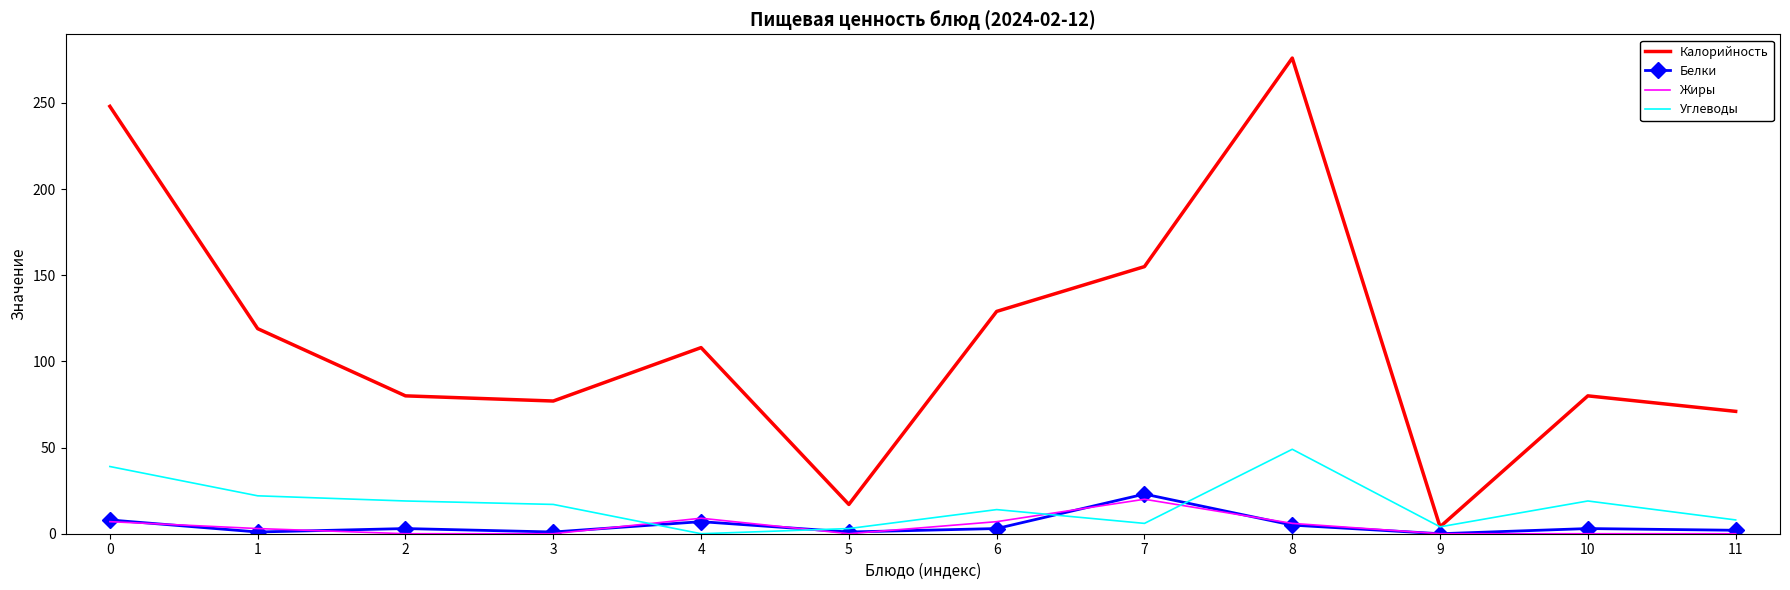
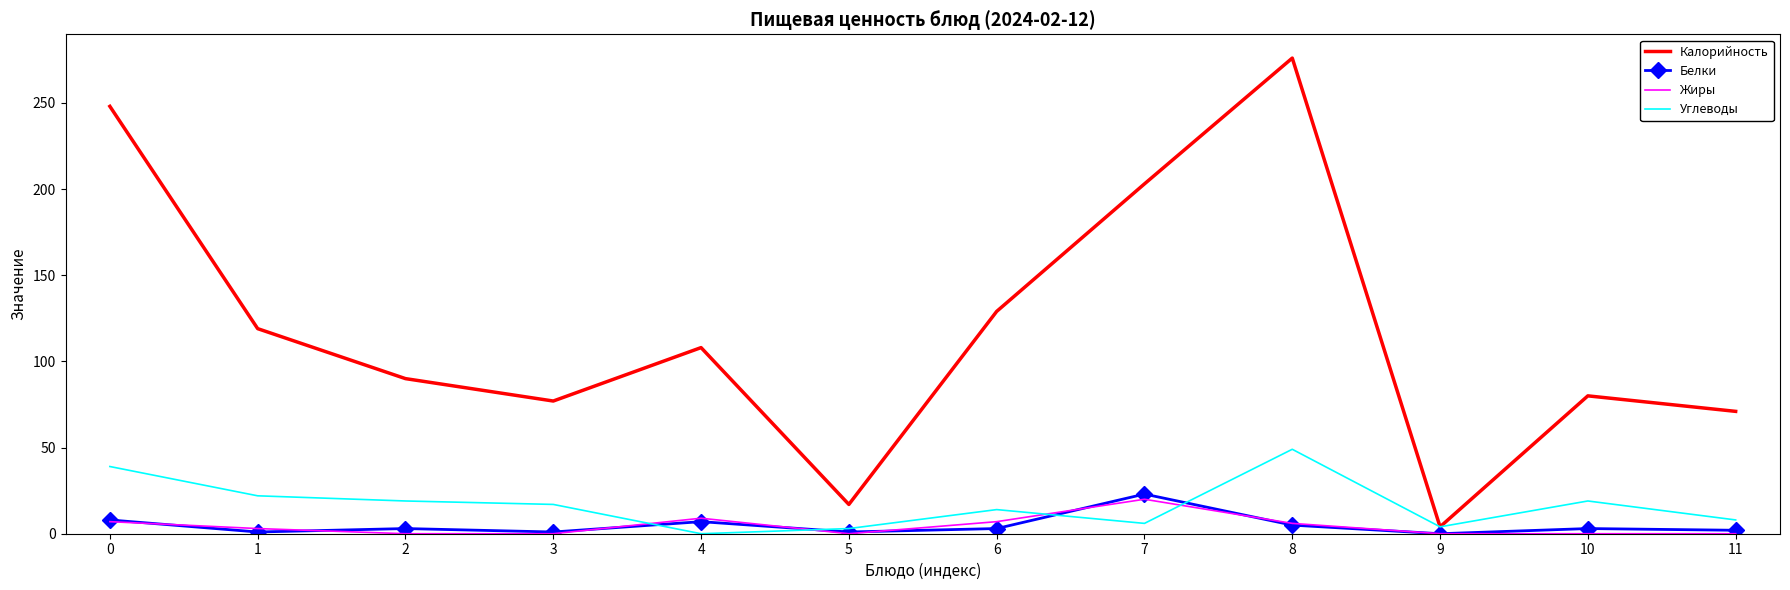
  {
    "Калорийность": {
      "0": 248,
      "1": 119,
-     "2": 80,
+     "2": 90,
      "3": 77,
      "4": 108,
      "5": 17,
      "6": 129,
-     "7": 155,
+     "7": 203,
      "8": 276,
      "10": 80,
      "11": 71
    },
    "Белки": {
      "1": 1,
      "2": 3,
      "4": 7,
      "6": 3,
      "7": 23,
      "10": 3,
      "11": 2
    },
    "Жиры": {
      "1": 3,
      "2": 0,
      "4": 9,
      "6": 7,
      "7": 20,
      "10": 0,
      "11": 0
    },
    "Углеводы": {
      "0": 39,
      "1": 22,
      "2": 19,
      "3": 17,
      "4": 0,
      "5": 3,
      "6": 14,
      "7": 6,
      "8": 49,
      "10": 19,
      "11": 8
    }
  }
